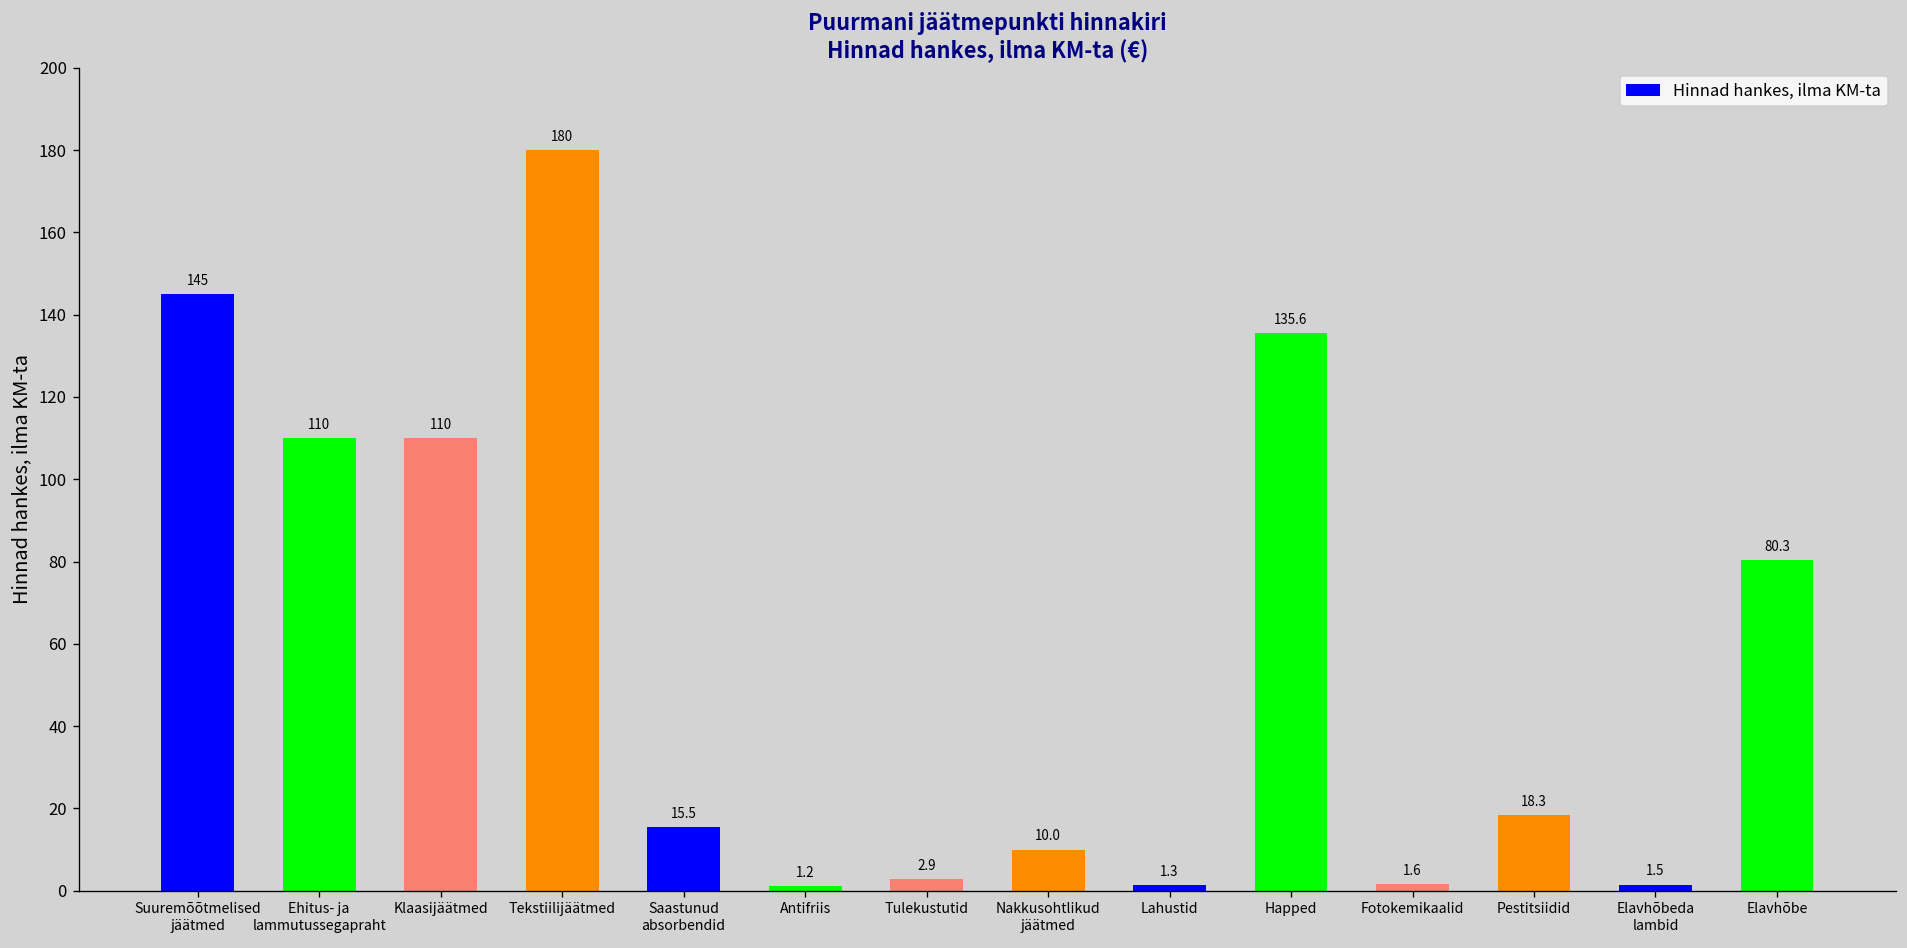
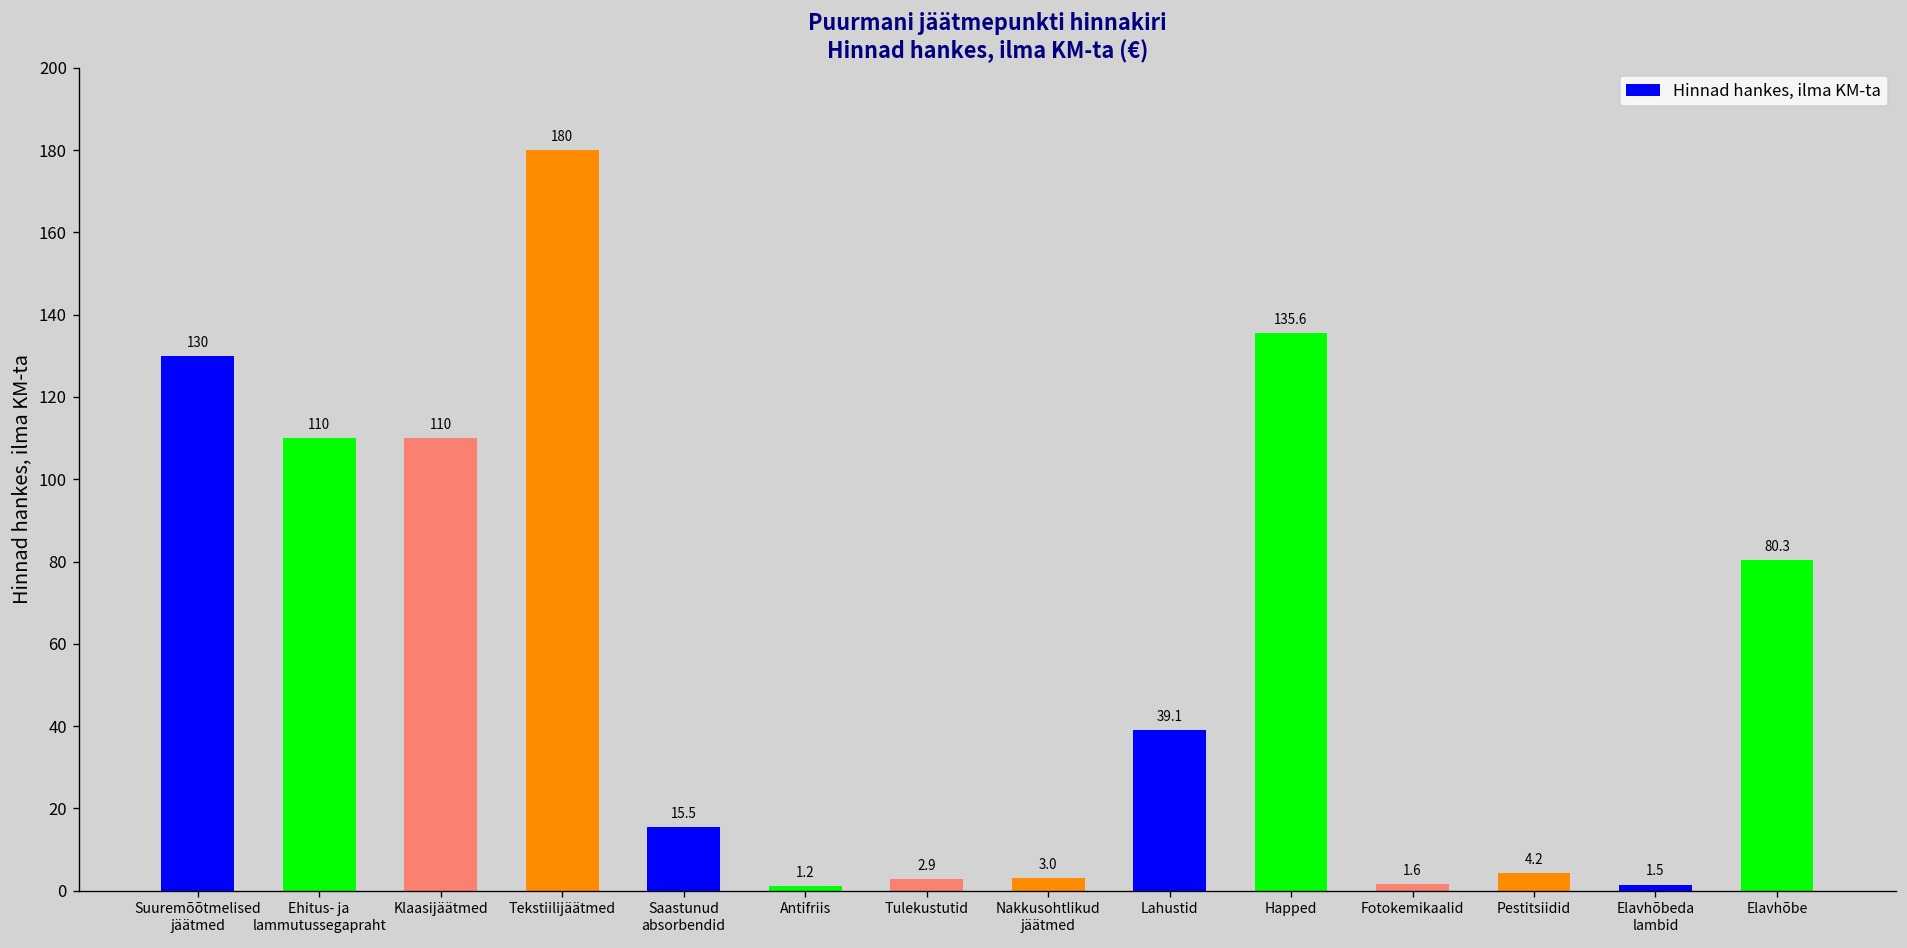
  {
-   "Suuremõõtmelised jäätmed": 145,
+   "Suuremõõtmelised jäätmed": 130,
    "Ehitus- ja lammutussegapraht": 110,
    "Klaasijäätmed": 110,
    "Tekstiilijäätmed": 180,
    "Saastunud absorbendid": 15.5,
    "Antifriis": 1.2,
    "Tulekustutid": 2.9,
-   "Nakkusohtlikud jäätmed": 10.0,
-   "Lahustid": 1.3,
+   "Nakkusohtlikud jäätmed": 3.0,
+   "Lahustid": 39.1,
    "Happed": 135.6,
    "Fotokemikaalid": 1.6,
-   "Pestitsiidid": 18.3,
+   "Pestitsiidid": 4.2,
    "Elavhõbeda lambid": 1.5,
    "Elavhõbe": 80.3
  }
